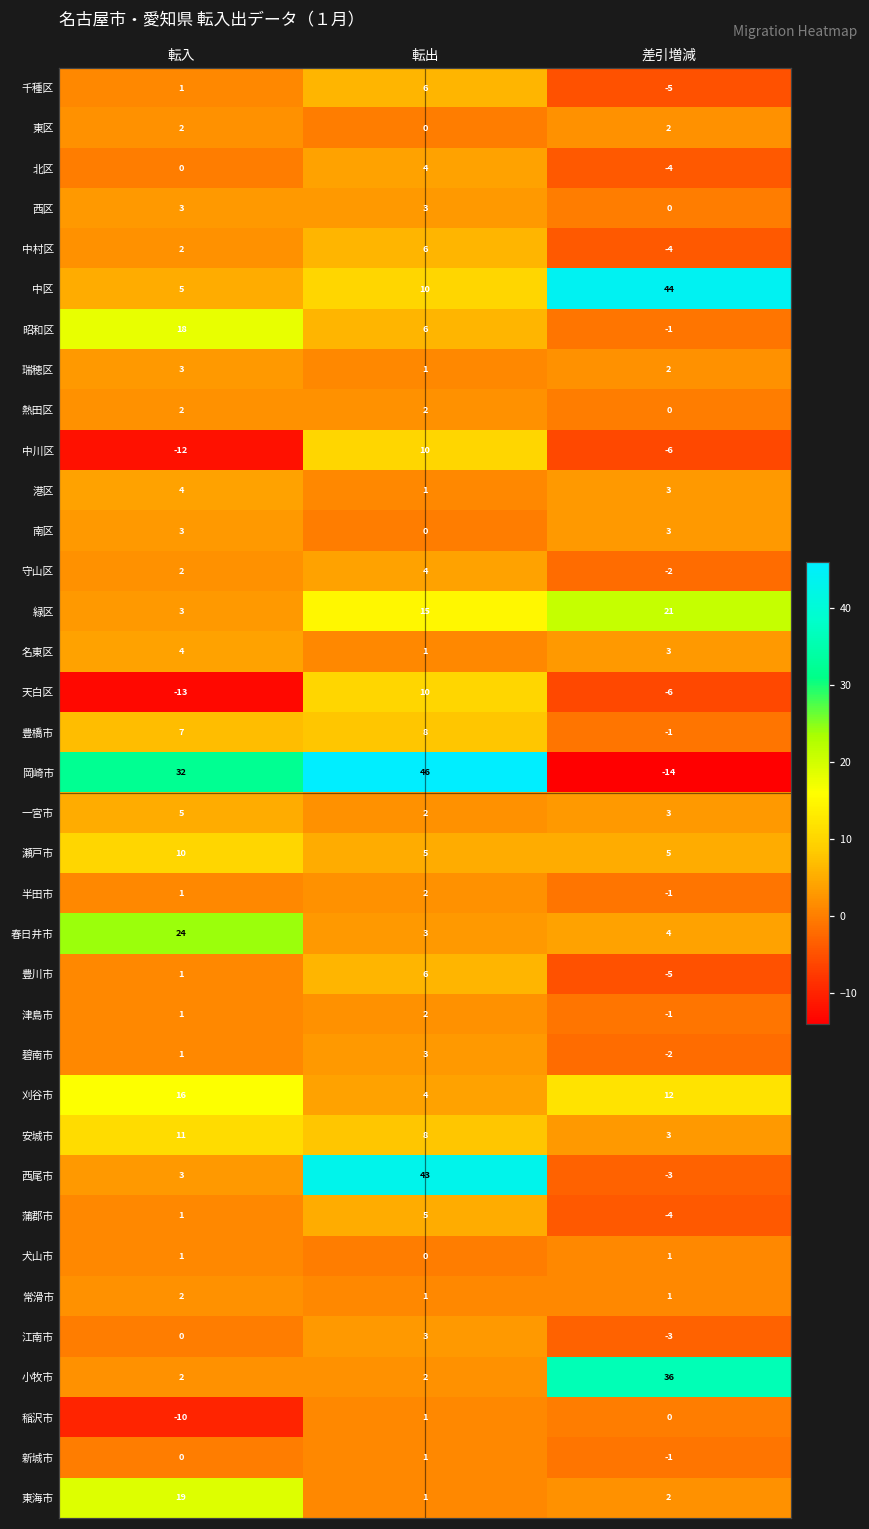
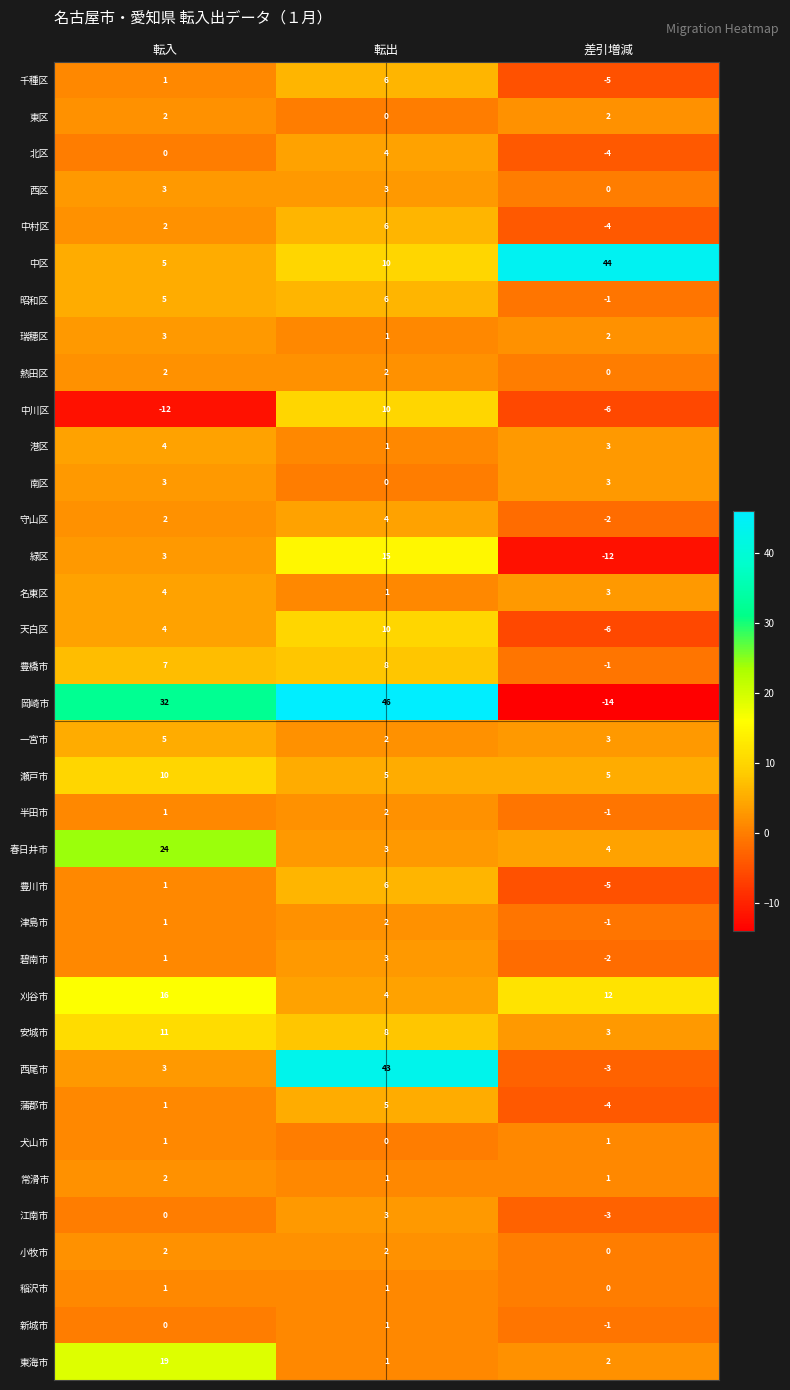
  {
    "千種区": {
      "転入": 1,
      "転出": 6,
      "差引増減": -5
    },
    "東区": {
      "転入": 2,
      "転出": 0,
      "差引増減": 2
    },
    "北区": {
      "転入": 0,
      "転出": 4,
      "差引増減": -4
    },
    "西区": {
      "転入": 3,
      "転出": 3,
      "差引増減": 0
    },
    "中村区": {
      "転入": 2,
      "転出": 6,
      "差引増減": -4
    },
    "中区": {
      "転入": 5,
      "転出": 10,
      "差引増減": 44
    },
    "昭和区": {
-     "転入": 18,
+     "転入": 5,
      "転出": 6,
      "差引増減": -1
    },
    "瑞穂区": {
      "転入": 3,
      "転出": 1,
      "差引増減": 2
    },
    "熱田区": {
      "転入": 2,
      "転出": 2,
      "差引増減": 0
    },
    "中川区": {
      "転入": -12,
      "転出": 10,
      "差引増減": -6
    },
    "港区": {
      "転入": 4,
      "転出": 1,
      "差引増減": 3
    },
    "南区": {
      "転入": 3,
      "転出": 0,
      "差引増減": 3
    },
    "守山区": {
      "転入": 2,
      "転出": 4,
      "差引増減": -2
    },
    "緑区": {
      "転入": 3,
      "転出": 15,
-     "差引増減": 21
+     "差引増減": -12
    },
    "名東区": {
      "転入": 4,
      "転出": 1,
      "差引増減": 3
    },
    "天白区": {
-     "転入": -13,
+     "転入": 4,
      "転出": 10,
      "差引増減": -6
    },
    "豊橋市": {
      "転入": 7,
      "転出": 8,
      "差引増減": -1
    },
    "岡崎市": {
      "転入": 32,
      "転出": 46,
      "差引増減": -14
    },
    "一宮市": {
      "転入": 5,
      "転出": 2,
      "差引増減": 3
    },
    "瀬戸市": {
      "転入": 10,
      "転出": 5,
      "差引増減": 5
    },
    "半田市": {
      "転入": 1,
      "転出": 2,
      "差引増減": -1
    },
    "春日井市": {
      "転入": 24,
      "転出": 3,
      "差引増減": 4
    },
    "豊川市": {
      "転入": 1,
      "転出": 6,
      "差引増減": -5
    },
    "津島市": {
      "転入": 1,
      "転出": 2,
      "差引増減": -1
    },
    "碧南市": {
      "転入": 1,
      "転出": 3,
      "差引増減": -2
    },
    "刈谷市": {
      "転入": 16,
      "転出": 4,
      "差引増減": 12
    },
    "安城市": {
      "転入": 11,
      "転出": 8,
      "差引増減": 3
    },
    "西尾市": {
      "転入": 3,
      "転出": 43,
      "差引増減": -3
    },
    "蒲郡市": {
      "転入": 1,
      "転出": 5,
      "差引増減": -4
    },
    "犬山市": {
      "転入": 1,
      "転出": 0,
      "差引増減": 1
    },
    "常滑市": {
      "転入": 2,
      "転出": 1,
      "差引増減": 1
    },
    "江南市": {
      "転入": 0,
      "転出": 3,
      "差引増減": -3
    },
    "小牧市": {
      "転入": 2,
      "転出": 2,
-     "差引増減": 36
+     "差引増減": 0
    },
    "稲沢市": {
-     "転入": -10,
+     "転入": 1,
      "転出": 1,
      "差引増減": 0
    },
    "新城市": {
      "転入": 0,
      "転出": 1,
      "差引増減": -1
    },
    "東海市": {
      "転入": 19,
      "転出": 1,
      "差引増減": 2
    }
  }
